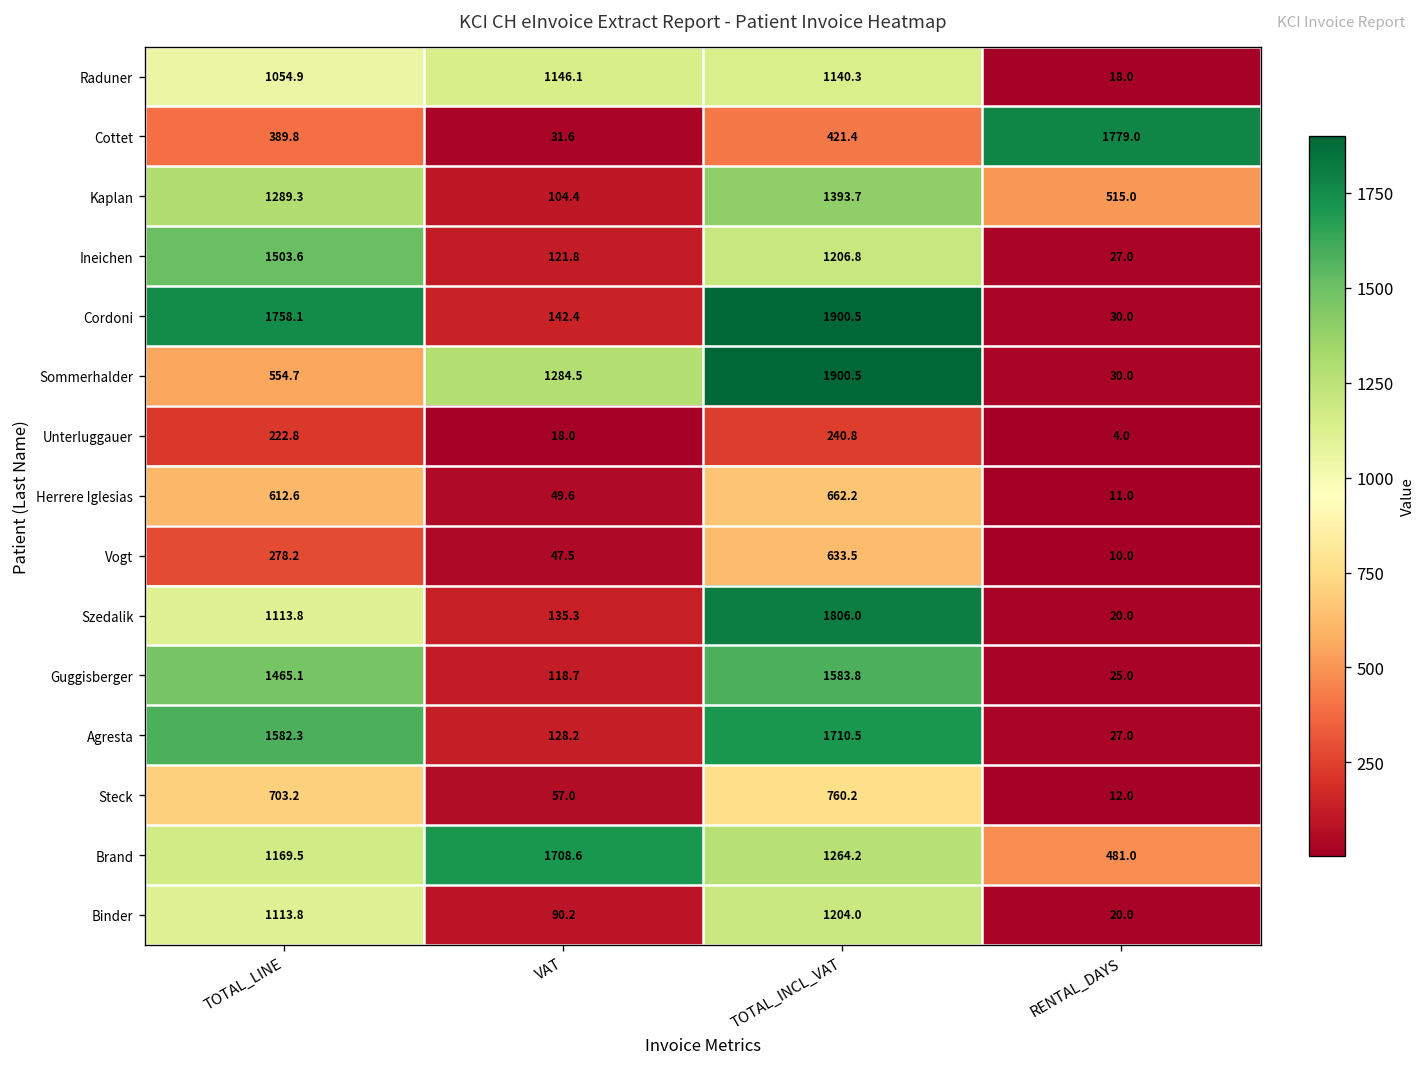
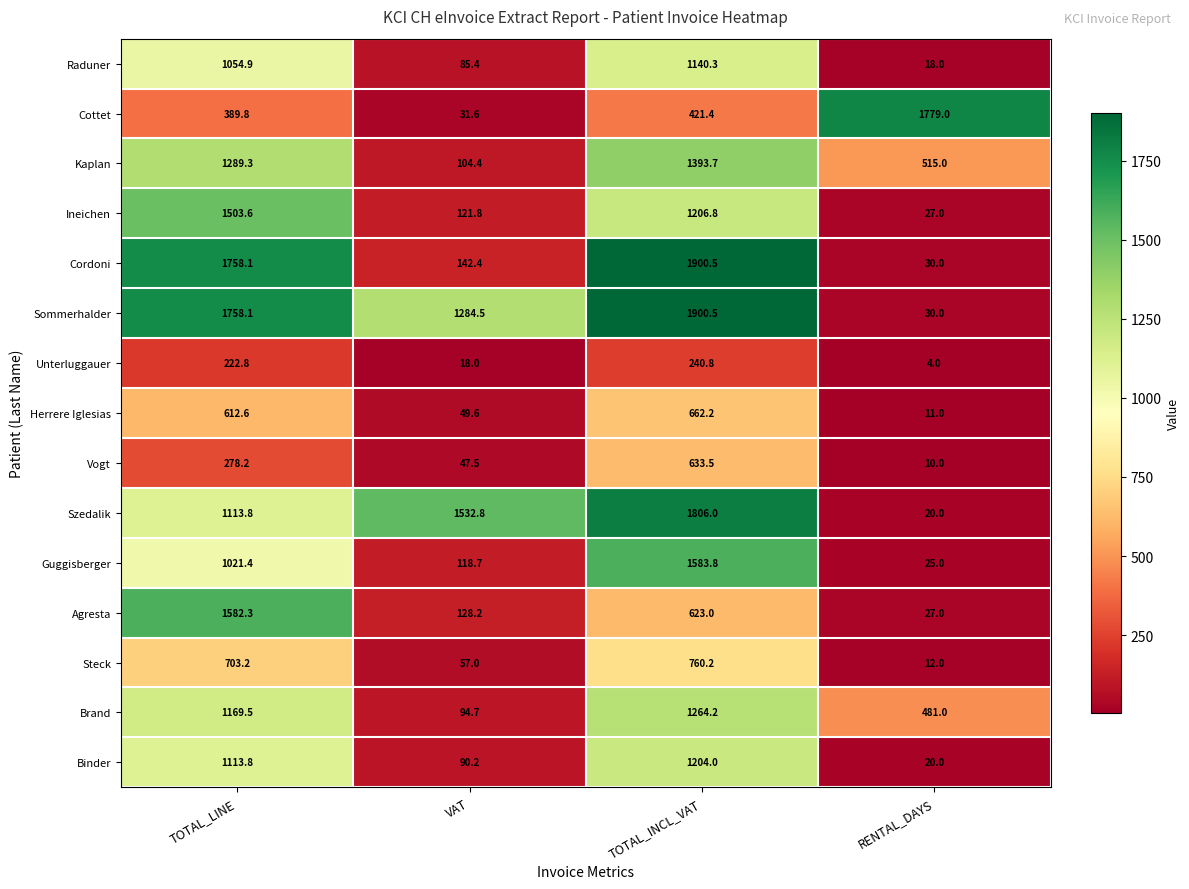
  {
    "Raduner": {
      "TOTAL_LINE": 1054.9,
-     "VAT": 1146.1,
+     "VAT": 85.4,
      "TOTAL_INCL_VAT": 1140.3,
      "RENTAL_DAYS": 18.0
    },
    "Cottet": {
      "TOTAL_LINE": 389.8,
      "VAT": 31.6,
      "TOTAL_INCL_VAT": 421.4,
      "RENTAL_DAYS": 1779.0
    },
    "Kaplan": {
      "TOTAL_LINE": 1289.3,
      "VAT": 104.4,
      "TOTAL_INCL_VAT": 1393.7,
      "RENTAL_DAYS": 515.0
    },
    "Ineichen": {
      "TOTAL_LINE": 1503.6,
      "VAT": 121.8,
      "TOTAL_INCL_VAT": 1206.8,
      "RENTAL_DAYS": 27.0
    },
    "Cordoni": {
      "TOTAL_LINE": 1758.1,
      "VAT": 142.4,
      "TOTAL_INCL_VAT": 1900.5,
      "RENTAL_DAYS": 30.0
    },
    "Sommerhalder": {
-     "TOTAL_LINE": 554.7,
+     "TOTAL_LINE": 1758.1,
      "VAT": 1284.5,
      "TOTAL_INCL_VAT": 1900.5,
      "RENTAL_DAYS": 30.0
    },
    "Unterluggauer": {
      "TOTAL_LINE": 222.8,
      "VAT": 18.0,
      "TOTAL_INCL_VAT": 240.8,
      "RENTAL_DAYS": 4.0
    },
    "Herrere Iglesias": {
      "TOTAL_LINE": 612.6,
      "VAT": 49.6,
      "TOTAL_INCL_VAT": 662.2,
      "RENTAL_DAYS": 11.0
    },
    "Vogt": {
      "TOTAL_LINE": 278.2,
      "VAT": 47.5,
      "TOTAL_INCL_VAT": 633.5,
      "RENTAL_DAYS": 10.0
    },
    "Szedalik": {
      "TOTAL_LINE": 1113.8,
-     "VAT": 135.3,
+     "VAT": 1532.8,
      "TOTAL_INCL_VAT": 1806.0,
      "RENTAL_DAYS": 20.0
    },
    "Guggisberger": {
-     "TOTAL_LINE": 1465.1,
+     "TOTAL_LINE": 1021.4,
      "VAT": 118.7,
      "TOTAL_INCL_VAT": 1583.8,
      "RENTAL_DAYS": 25.0
    },
    "Agresta": {
      "TOTAL_LINE": 1582.3,
      "VAT": 128.2,
-     "TOTAL_INCL_VAT": 1710.5,
+     "TOTAL_INCL_VAT": 623.0,
      "RENTAL_DAYS": 27.0
    },
    "Steck": {
      "TOTAL_LINE": 703.2,
      "VAT": 57.0,
      "TOTAL_INCL_VAT": 760.2,
      "RENTAL_DAYS": 12.0
    },
    "Brand": {
      "TOTAL_LINE": 1169.5,
-     "VAT": 1708.6,
+     "VAT": 94.7,
      "TOTAL_INCL_VAT": 1264.2,
      "RENTAL_DAYS": 481.0
    },
    "Binder": {
      "TOTAL_LINE": 1113.8,
      "VAT": 90.2,
      "TOTAL_INCL_VAT": 1204.0,
      "RENTAL_DAYS": 20.0
    }
  }
